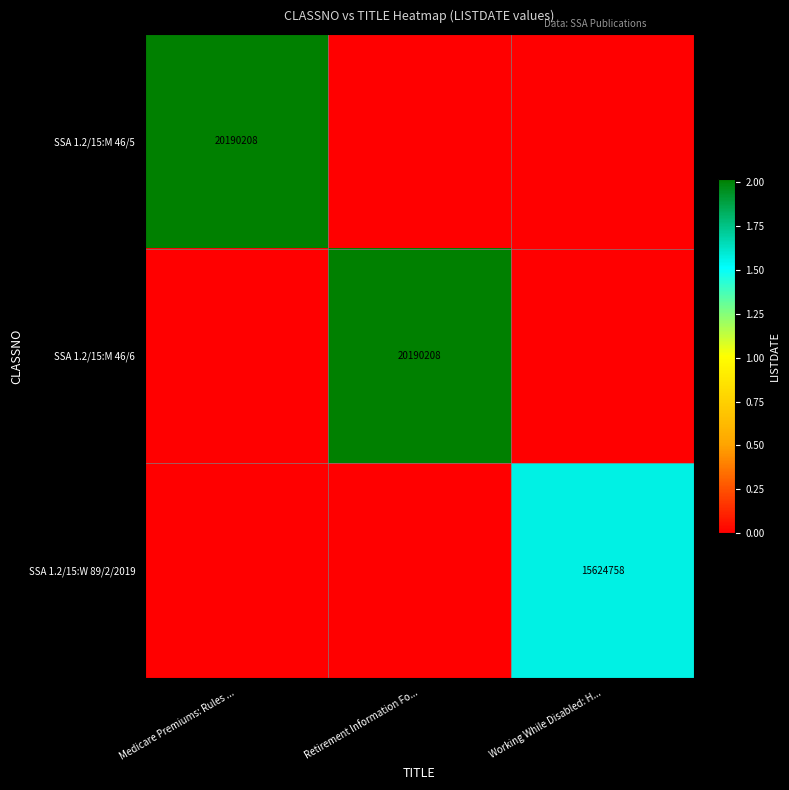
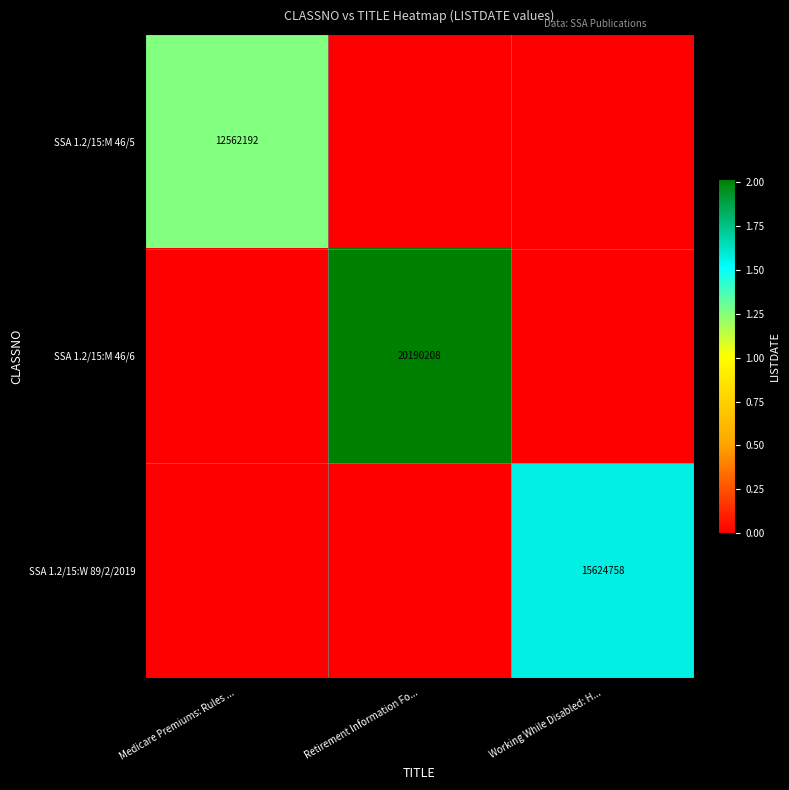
  {
    "SSA 1.2/15:M 46/5": {
-     "Medicare Premiums: Rules ...": 20190208
+     "Medicare Premiums: Rules ...": 12562192
    },
    "SSA 1.2/15:M 46/6": {
      "Retirement Information Fo...": 20190208
    },
    "SSA 1.2/15:W 89/2/2019": {
      "Working While Disabled: H...": 15624758
    }
  }
